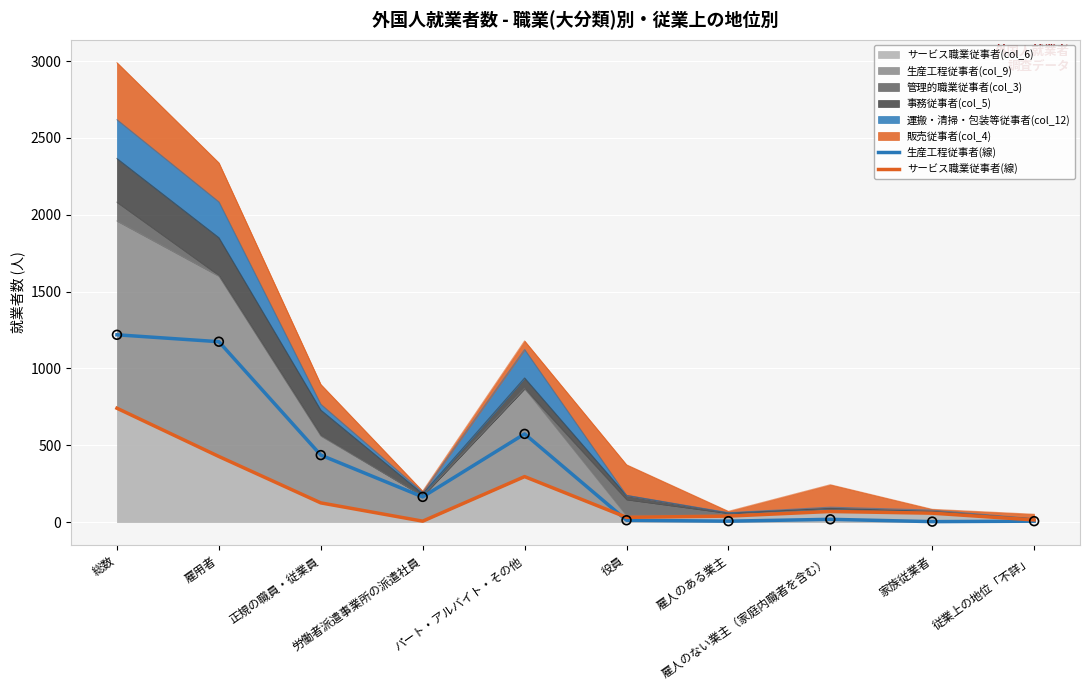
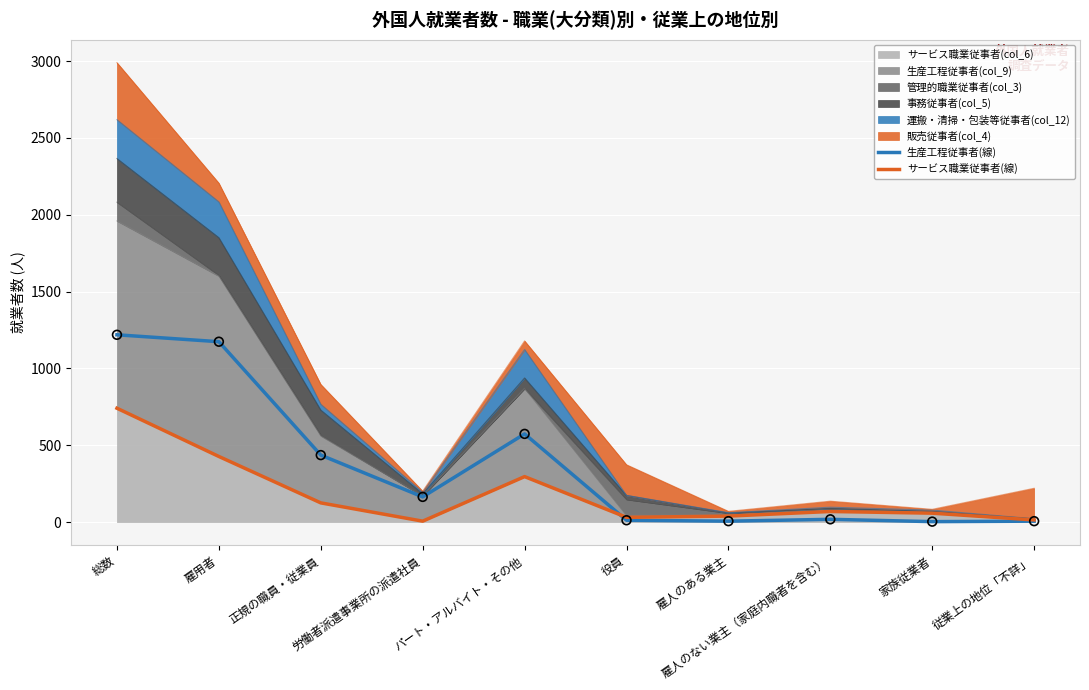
  {
    "サービス職業従事者(col_6)": {
      "総数": 740,
      "雇用者": 430,
      "正規の職員・従業員": 130,
      "労働者派遣事業所の派遣社員": 10,
      "パート・アルバイト・その他": 300,
      "雇人のない業主（家庭内職者を含む）": 70
    },
    "生産工程従事者(col_9)": {
      "総数": 1220
    },
    "販売従事者(col_4)": {
      "総数": 370,
-     "雇用者": 250,
+     "雇用者": 120,
      "正規の職員・従業員": 130,
      "パート・アルバイト・その他": 60,
      "役員": 200,
-     "雇人のない業主（家庭内職者を含む）": 150,
-     "従業上の地位「不詳」": 30
+     "雇人のない業主（家庭内職者を含む）": 40,
+     "従業上の地位「不詳」": 200
    }
  }
